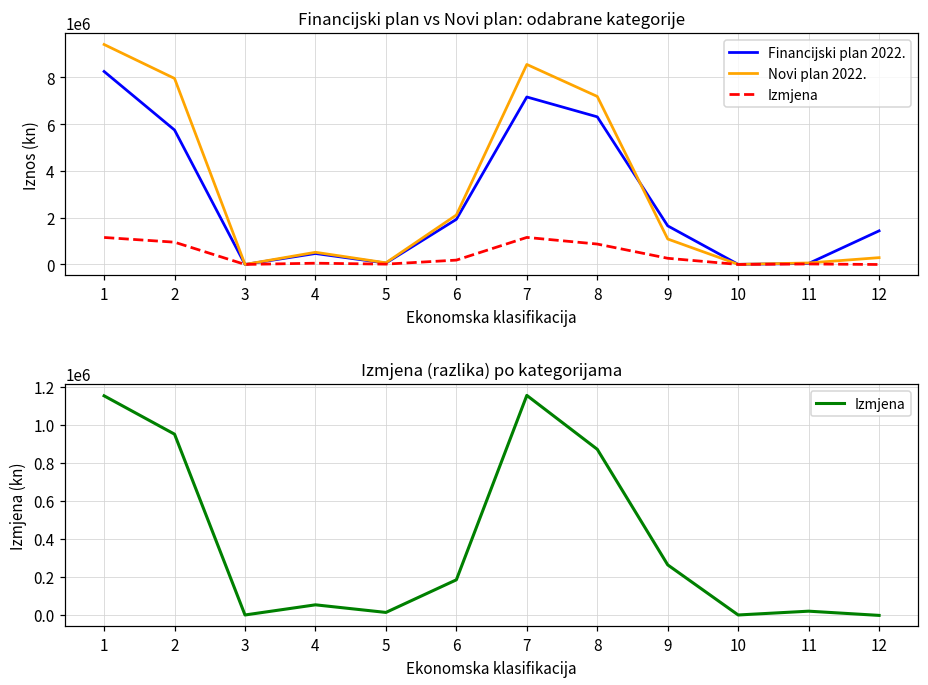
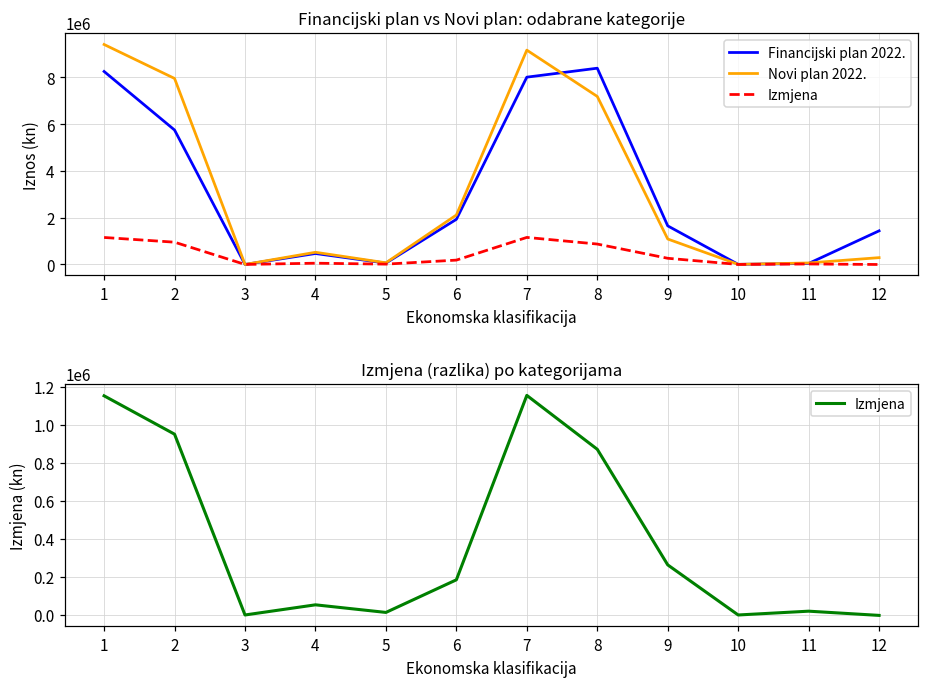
  {
    "Financijski plan vs Novi plan: odabrane kategorije": {
      "Financijski plan 2022.": {
        "1": 8200000,
        "2": 5700000,
        "6": 1900000,
-       "7": 7200000,
-       "8": 6300000,
+       "7": 8000000,
+       "8": 8400000,
        "9": 1600000,
        "12": 1400000
      },
      "Novi plan 2022.": {
        "1": 9400000,
        "2": 8000000,
        "6": 2100000,
-       "7": 8500000,
+       "7": 9200000,
        "8": 7200000,
        "9": 1100000,
        "12": 300000
      }
    },
    "Izmjena (razlika) po kategorijama": {
      "1": 1150000,
      "2": 950000,
      "3": 0,
      "4": 50000,
      "5": 10000,
      "6": 190000,
      "7": 1160000,
      "8": 870000,
      "9": 260000,
      "10": 0,
      "11": 20000,
      "12": 0
    }
  }
